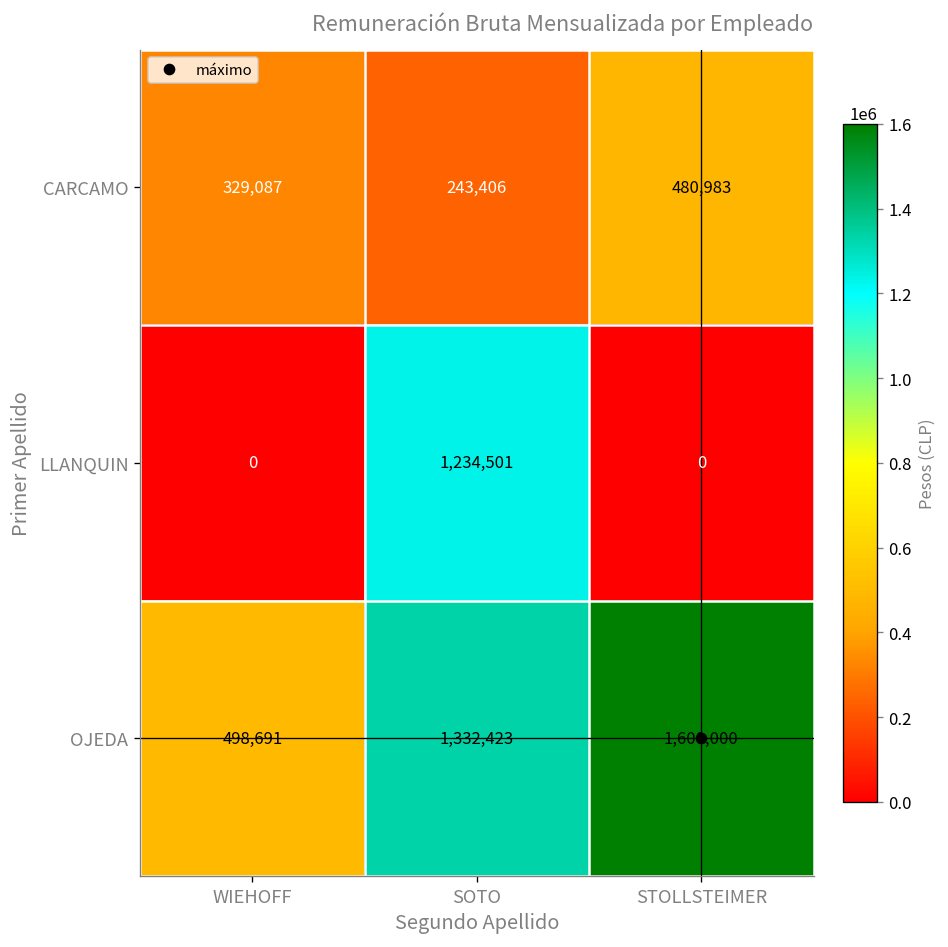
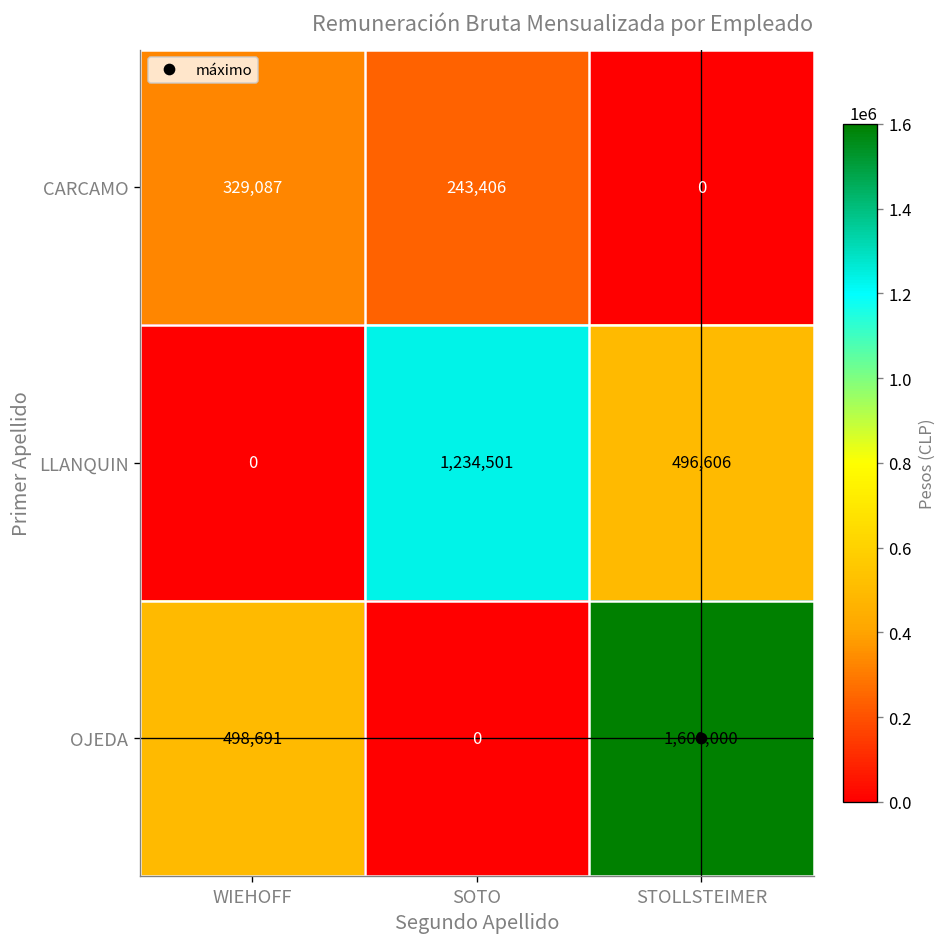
  {
    "CARCAMO": {
      "WIEHOFF": "329,087",
      "SOTO": "243,406",
-     "STOLLSTEIMER": "480,983"
+     "STOLLSTEIMER": "0"
    },
    "LLANQUIN": {
      "WIEHOFF": "0",
      "SOTO": "1,234,501",
-     "STOLLSTEIMER": "0"
+     "STOLLSTEIMER": "496,606"
    },
    "OJEDA": {
      "WIEHOFF": "498,691",
-     "SOTO": "1,332,423"
+     "SOTO": "0"
    }
  }
